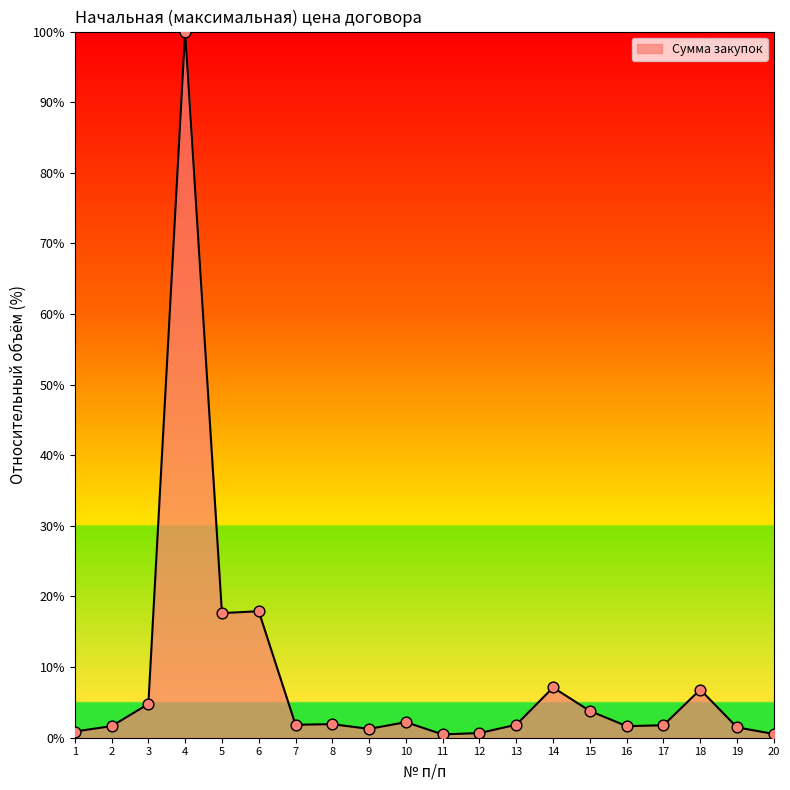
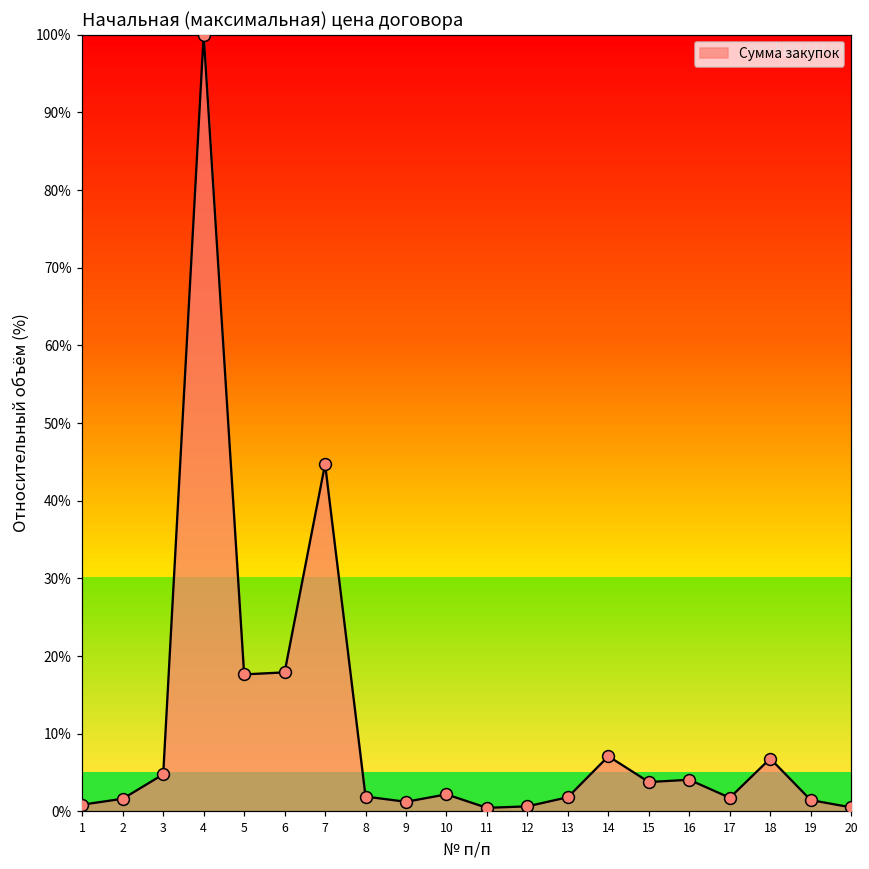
  {
    "1": "1%",
    "2": "2%",
    "3": "5%",
    "4": "100%",
    "5": "18%",
    "6": "18%",
-   "7": "2%",
+   "7": "45%",
    "8": "2%",
    "9": "1%",
    "10": "2%",
    "11": "0%",
    "12": "1%",
    "13": "2%",
    "14": "7%",
    "15": "4%",
-   "16": "2%",
+   "16": "4%",
    "17": "2%",
    "18": "7%",
    "19": "1%",
    "20": "1%"
  }
